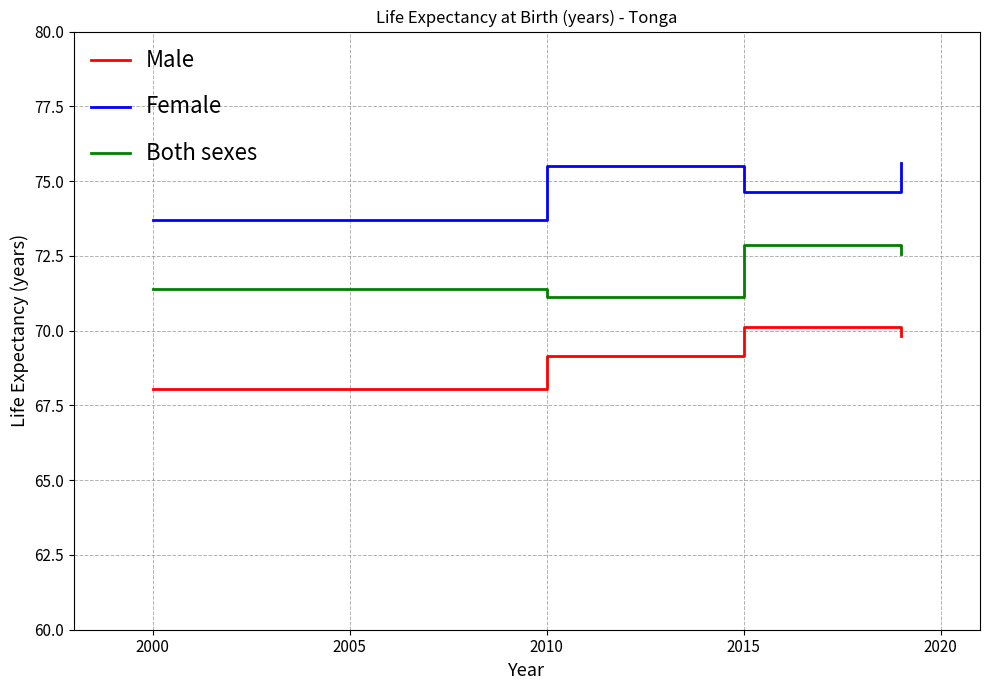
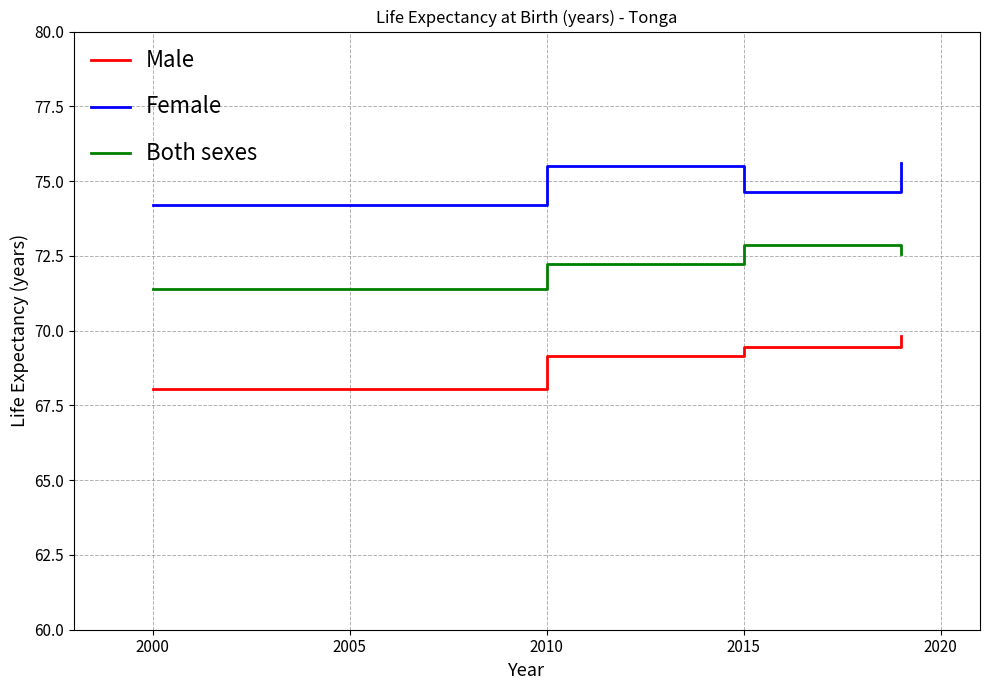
  {
    "Male": {
      "2000": 68.0,
      "2010": 69.1,
-     "2015": 70.1
+     "2015": 69.4
    },
    "Female": {
-     "2000": 73.7,
+     "2000": 74.2,
      "2010": 75.5,
      "2015": 74.6
    },
    "Both sexes": {
      "2000": 71.4,
-     "2010": 71.1,
+     "2010": 72.2,
      "2015": 72.9
    }
  }
